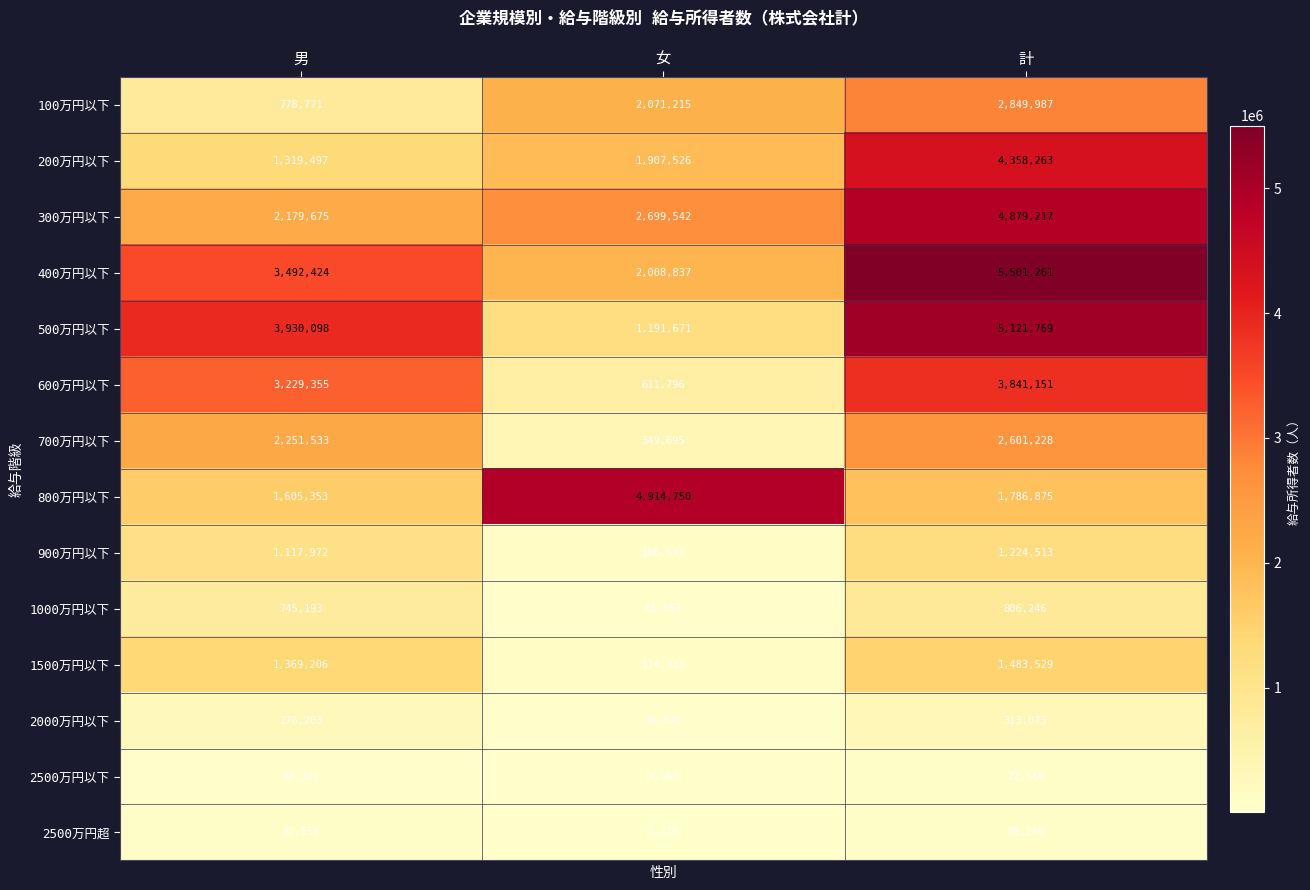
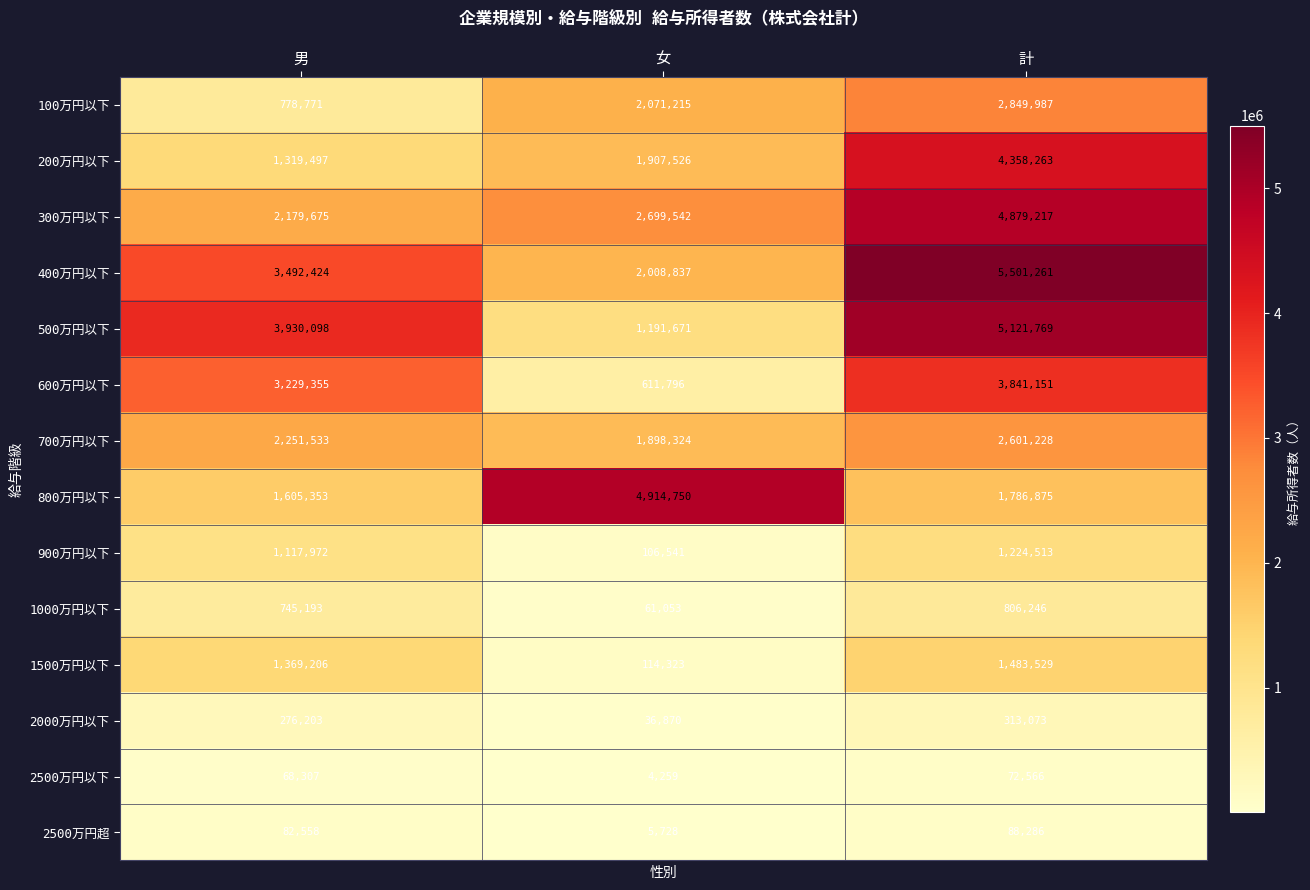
  {
    "100万円以下": {
      "男": "778,771",
      "女": "2,071,215",
      "計": "2,849,987"
    },
    "200万円以下": {
      "男": "1,319,497",
      "女": "1,907,526",
      "計": "4,358,263"
    },
    "300万円以下": {
      "男": "2,179,675",
      "女": "2,699,542",
      "計": "4,879,217"
    },
    "400万円以下": {
      "男": "3,492,424",
      "女": "2,008,837",
      "計": "5,501,261"
    },
    "500万円以下": {
      "男": "3,930,098",
      "女": "1,191,671",
      "計": "5,121,769"
    },
    "600万円以下": {
      "男": "3,229,355",
      "女": "611,796",
      "計": "3,841,151"
    },
    "700万円以下": {
      "男": "2,251,533",
-     "女": "349,695",
+     "女": "1,898,324",
      "計": "2,601,228"
    },
    "800万円以下": {
      "男": "1,605,353",
      "女": "4,914,750",
      "計": "1,786,875"
    },
    "900万円以下": {
      "男": "1,117,972",
      "女": "106,541",
      "計": "1,224,513"
    },
    "1000万円以下": {
      "男": "745,193",
      "女": "61,053",
      "計": "806,246"
    },
    "1500万円以下": {
      "男": "1,369,206",
      "女": "114,323",
      "計": "1,483,529"
    },
    "2000万円以下": {
      "男": "276,203",
      "女": "36,870",
      "計": "313,073"
    },
    "2500万円以下": {
      "男": "68,307",
      "女": "4,259",
      "計": "72,566"
    },
    "2500万円超": {
      "男": "82,558",
      "女": "5,728",
      "計": "88,286"
    }
  }
